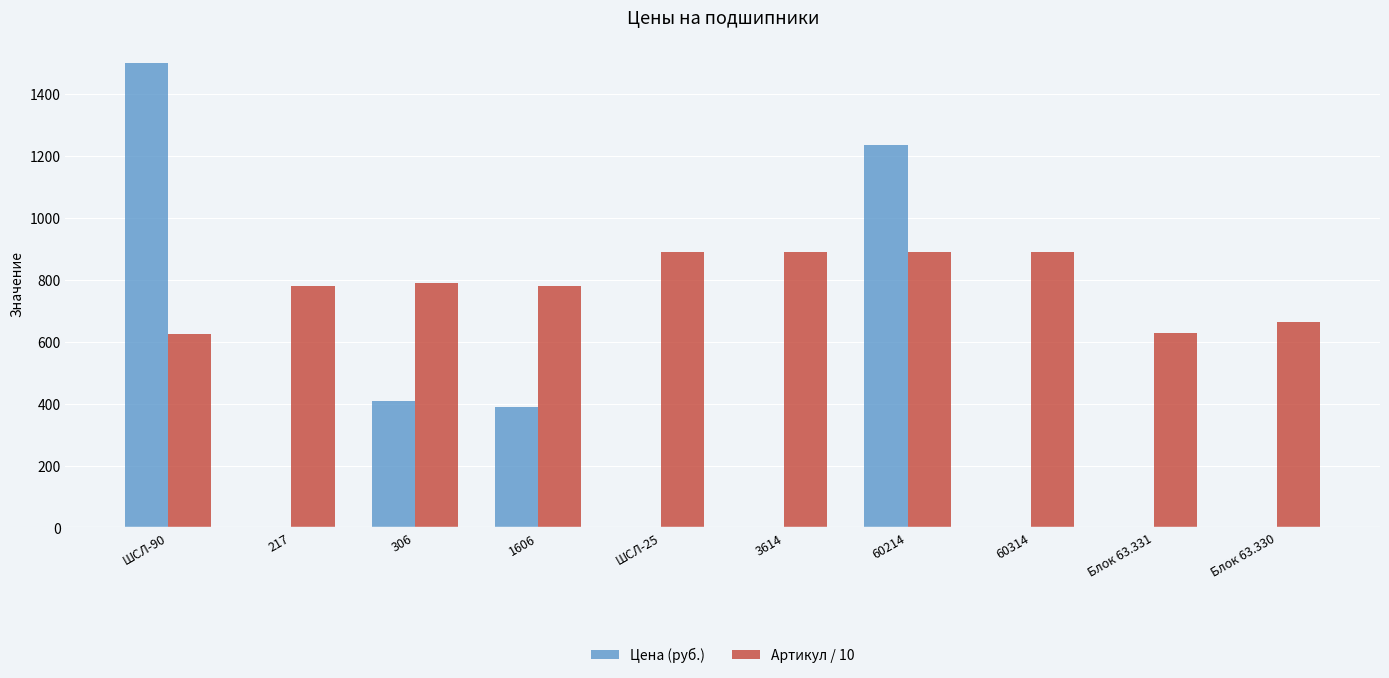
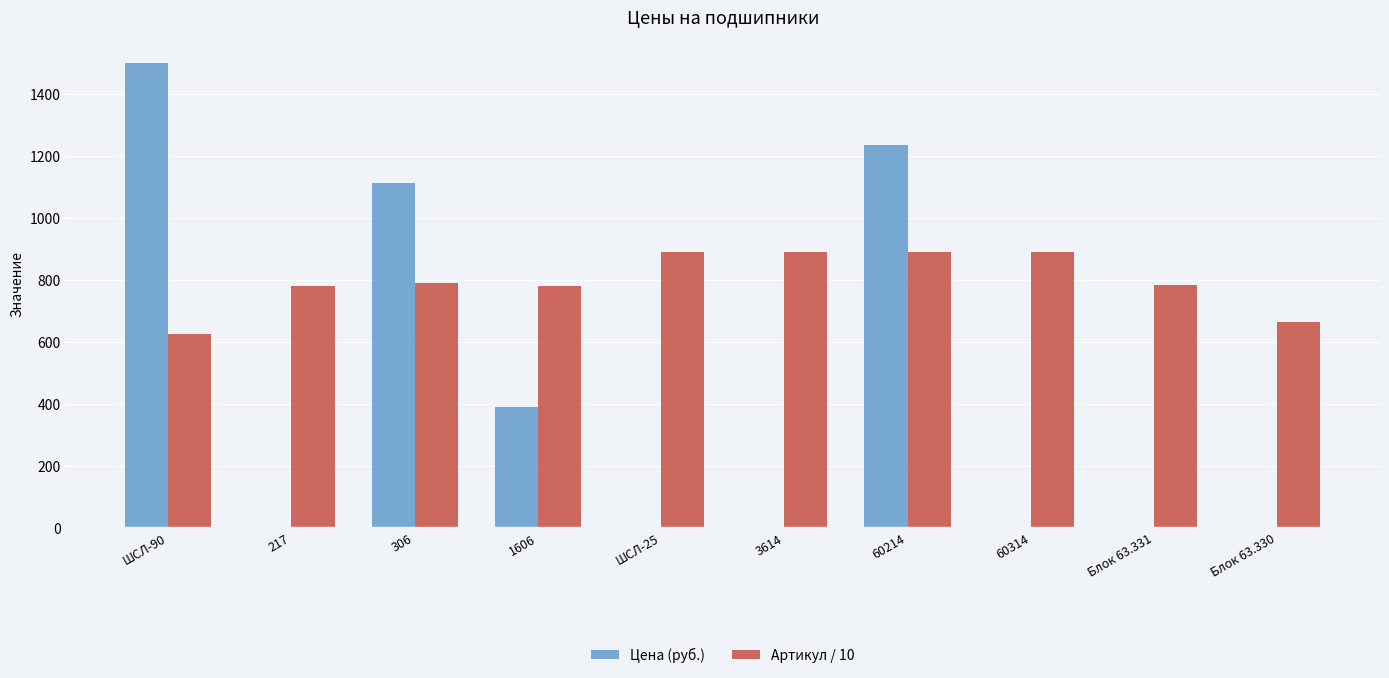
  {
    "Цена (руб.)": {
      "ШСЛ-90": 1500,
      "217": 0,
-     "306": 410,
+     "306": 1110,
      "1606": 390,
      "ШСЛ-25": 0,
      "3614": 0,
      "60214": 1240,
      "60314": 0,
      "Блок 63.331": 0,
      "Блок 63.330": 0
    },
    "Артикул / 10": {
      "ШСЛ-90": 620,
      "217": 780,
      "306": 790,
      "1606": 780,
      "ШСЛ-25": 890,
      "3614": 890,
      "60214": 890,
      "60314": 890,
-     "Блок 63.331": 630,
+     "Блок 63.331": 780,
      "Блок 63.330": 660
    }
  }
